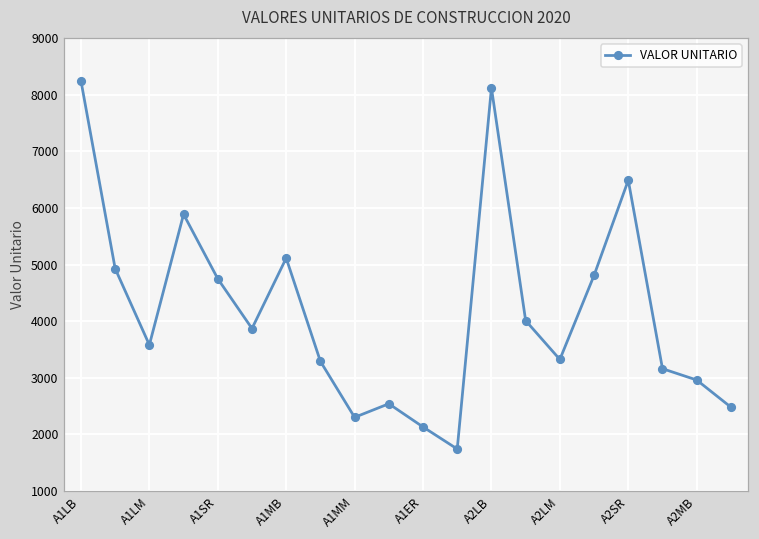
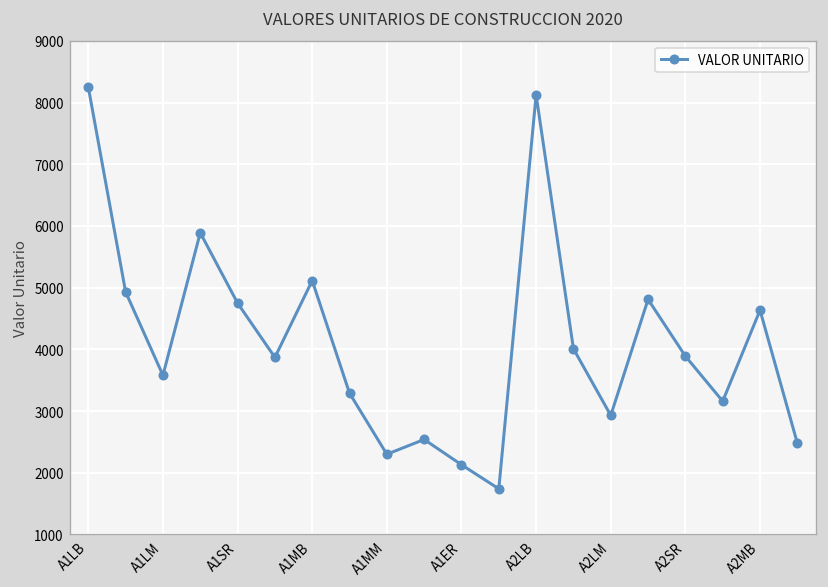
  {
    "A1LB": 8300,
    "A1LM": 3600,
    "A1SR": 4800,
    "A1MB": 5100,
    "A1MM": 2300,
    "A1ER": 2100,
    "A2LB": 8100,
-   "A2LM": 3300,
-   "A2SR": 6500,
-   "A2MB": 3000
+   "A2LM": 2900,
+   "A2SR": 3900,
+   "A2MB": 4600
  }
